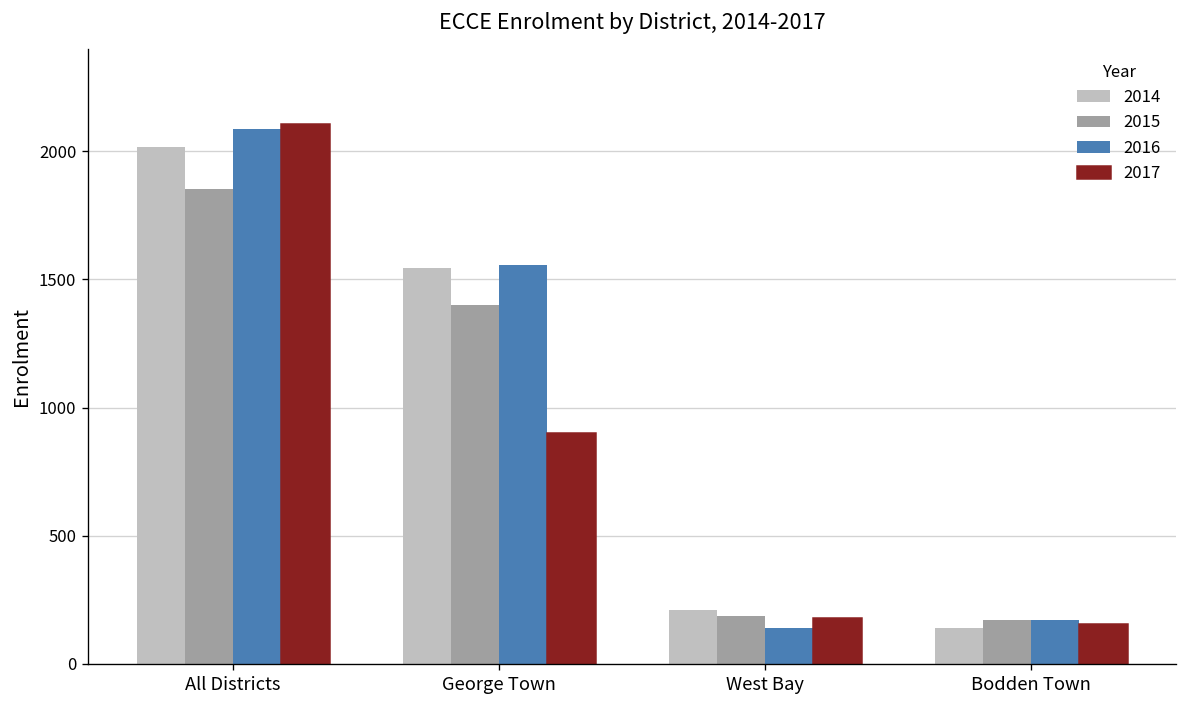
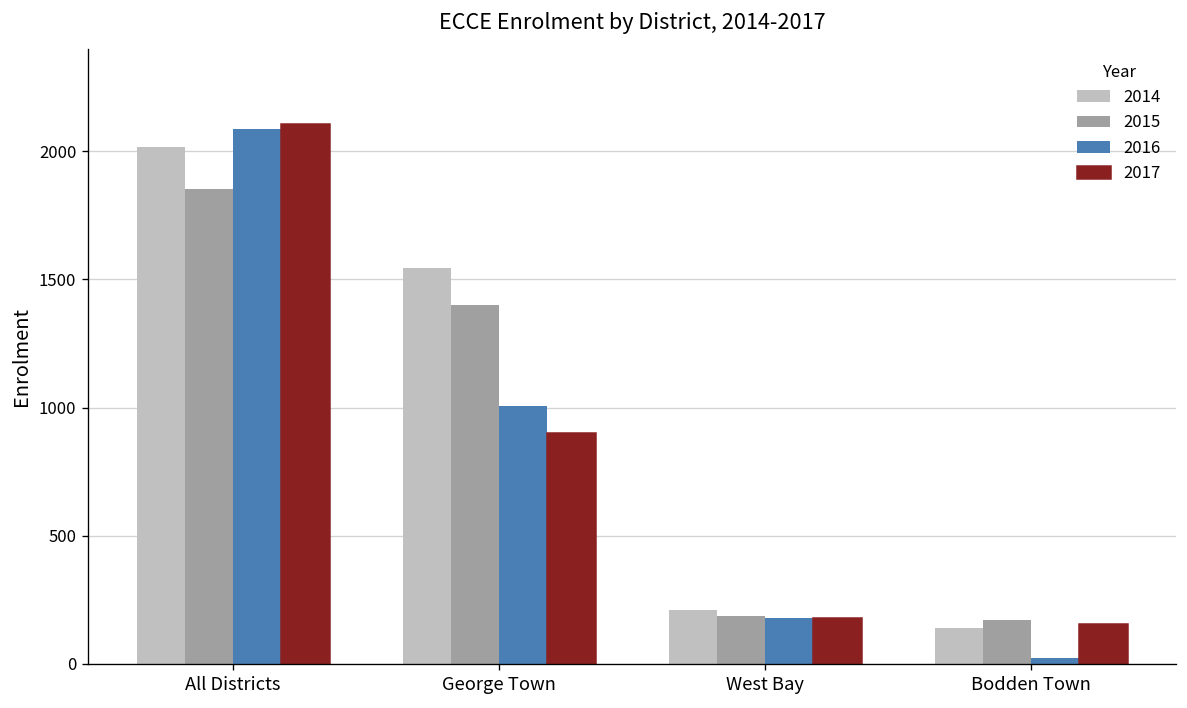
  {
    "2016": {
      "All Districts": 2090,
-     "George Town": 1560,
-     "West Bay": 140,
-     "Bodden Town": 170
+     "George Town": 1010,
+     "West Bay": 180,
+     "Bodden Town": 20
    },
    "2017": {
      "All Districts": 2110,
      "George Town": 900,
      "West Bay": 180,
      "Bodden Town": 150
    }
  }
